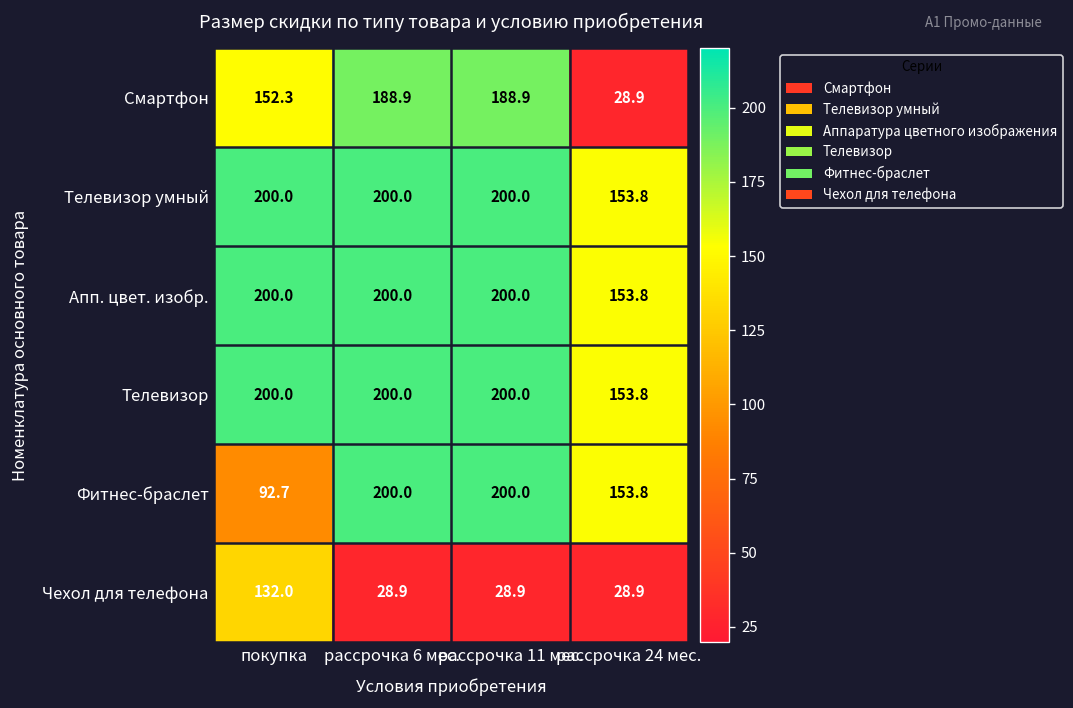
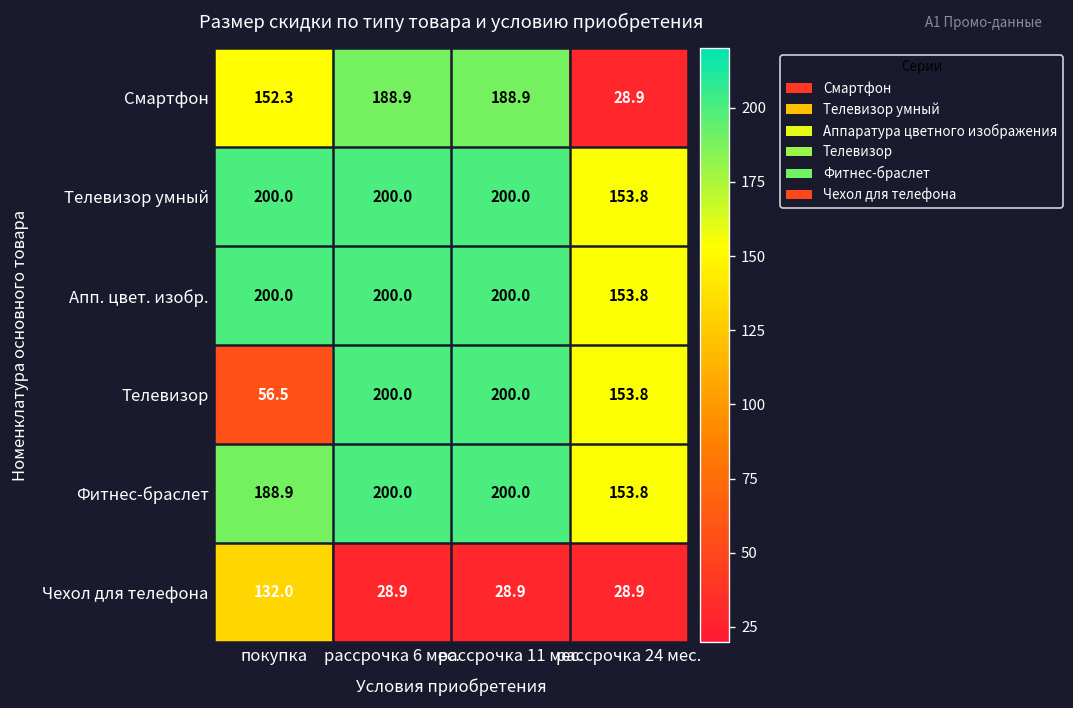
  {
    "Смартфон": {
      "покупка": 152.3
    },
    "Телевизор умный": {
      "покупка": 200.0
    },
    "Апп. цвет. изобр.": {
      "покупка": 200.0
    },
    "Телевизор": {
-     "покупка": 200.0
+     "покупка": 56.5
    },
    "Фитнес-браслет": {
-     "покупка": 92.7
+     "покупка": 188.9
    },
    "Чехол для телефона": {
      "покупка": 132.0
    }
  }
